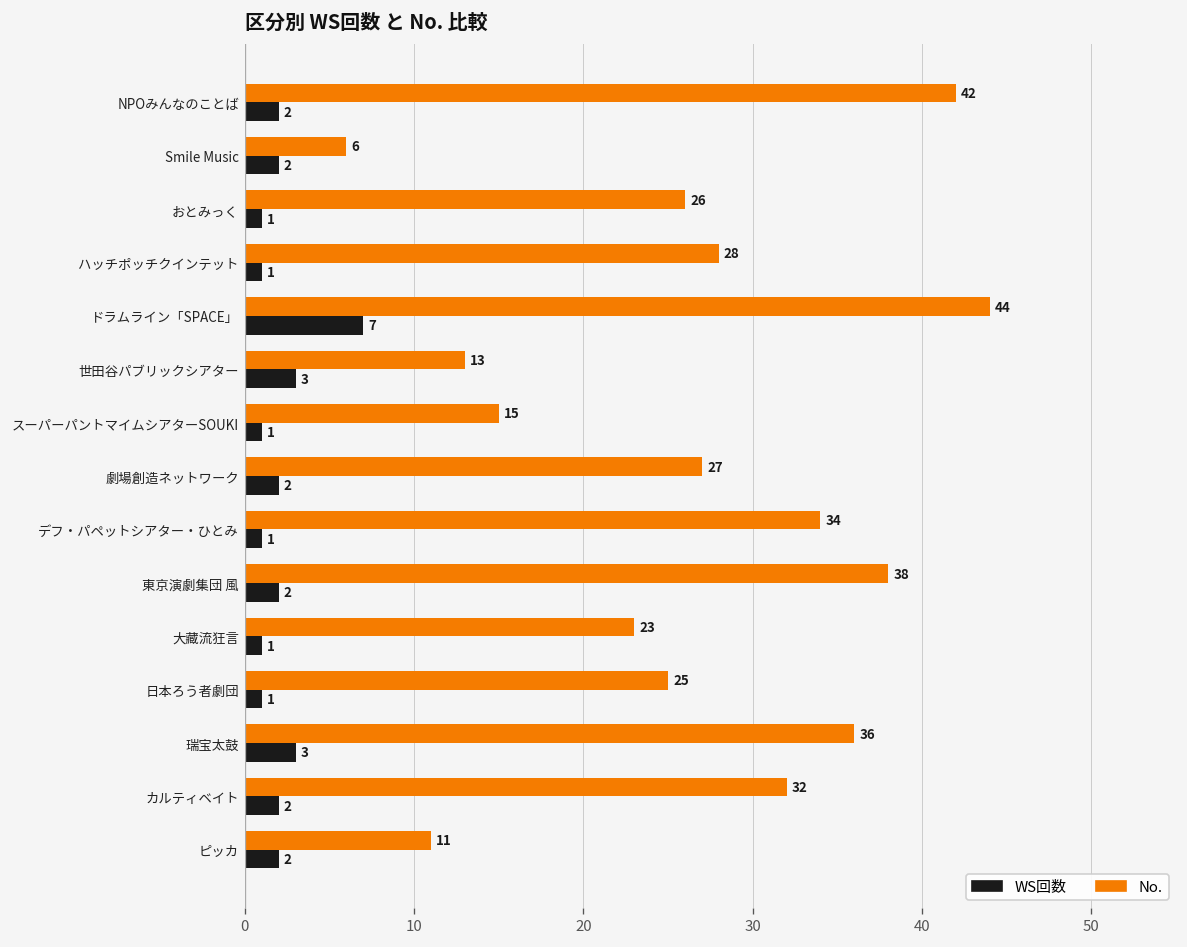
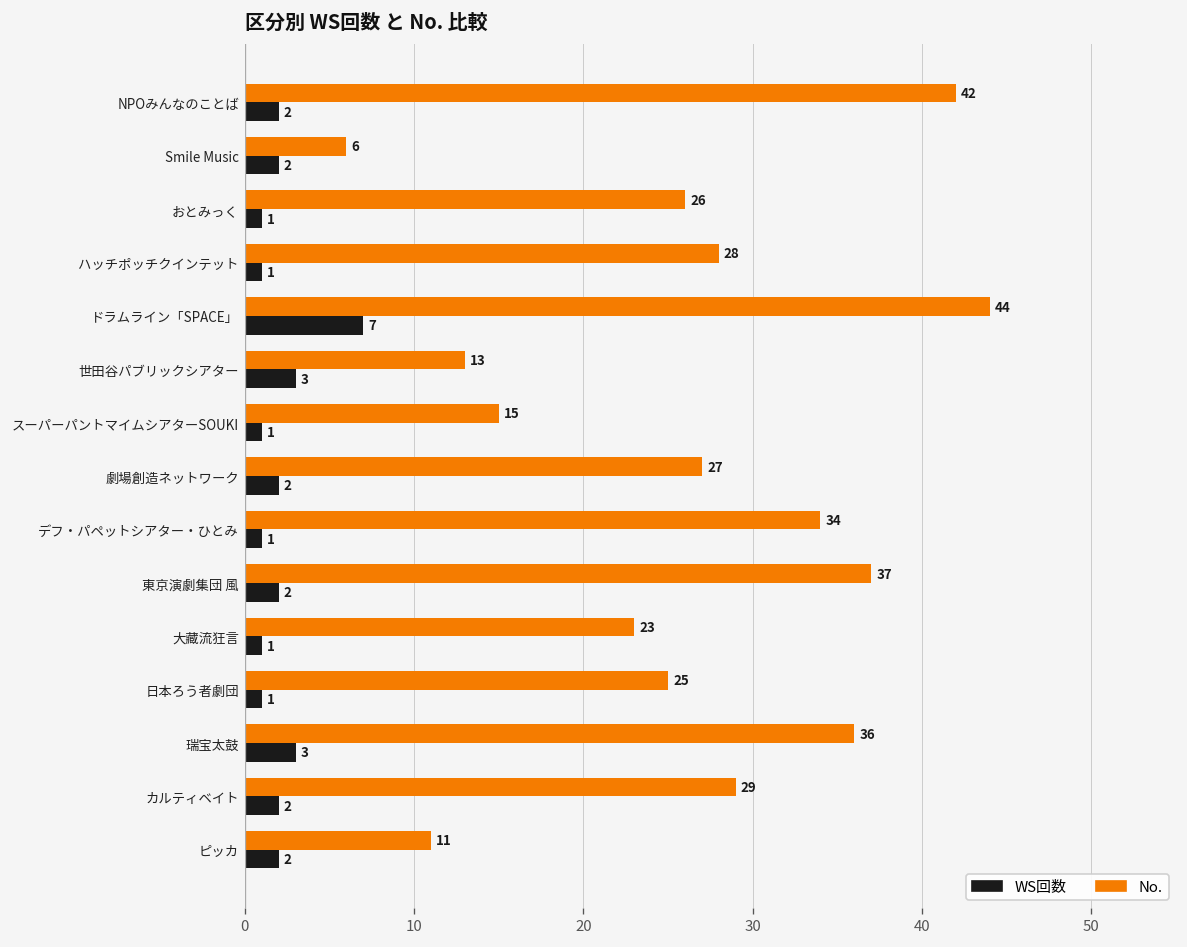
  {
    "WS回数": {
      "NPOみんなのことば": 2,
      "Smile Music": 2,
      "おとみっく": 1,
      "ハッチポッチクインテット": 1,
      "ドラムライン「SPACE」": 7,
      "世田谷パブリックシアター": 3,
      "スーパーパントマイムシアターSOUKI": 1,
      "劇場創造ネットワーク": 2,
      "デフ・パペットシアター・ひとみ": 1,
      "東京演劇集団 風": 2,
      "大藏流狂言": 1,
      "日本ろう者劇団": 1,
      "瑞宝太鼓": 3,
      "カルティベイト": 2,
      "ピッカ": 2
    },
    "No.": {
      "NPOみんなのことば": 42,
      "Smile Music": 6,
      "おとみっく": 26,
      "ハッチポッチクインテット": 28,
      "ドラムライン「SPACE」": 44,
      "世田谷パブリックシアター": 13,
      "スーパーパントマイムシアターSOUKI": 15,
      "劇場創造ネットワーク": 27,
      "デフ・パペットシアター・ひとみ": 34,
-     "東京演劇集団 風": 38,
+     "東京演劇集団 風": 37,
      "大藏流狂言": 23,
      "日本ろう者劇団": 25,
      "瑞宝太鼓": 36,
-     "カルティベイト": 32,
+     "カルティベイト": 29,
      "ピッカ": 11
    }
  }
